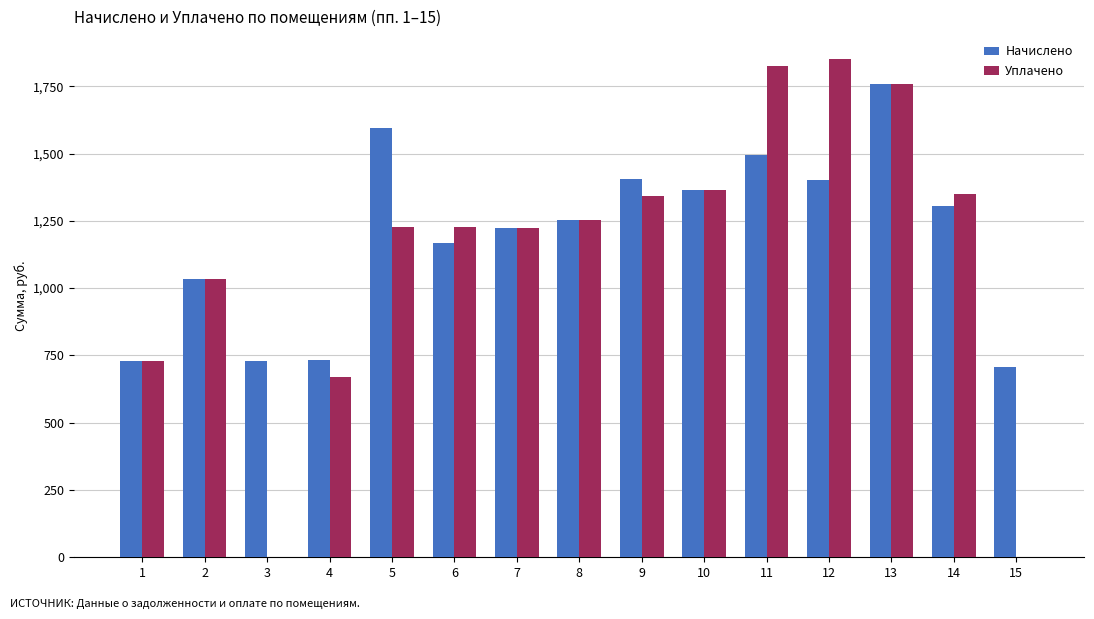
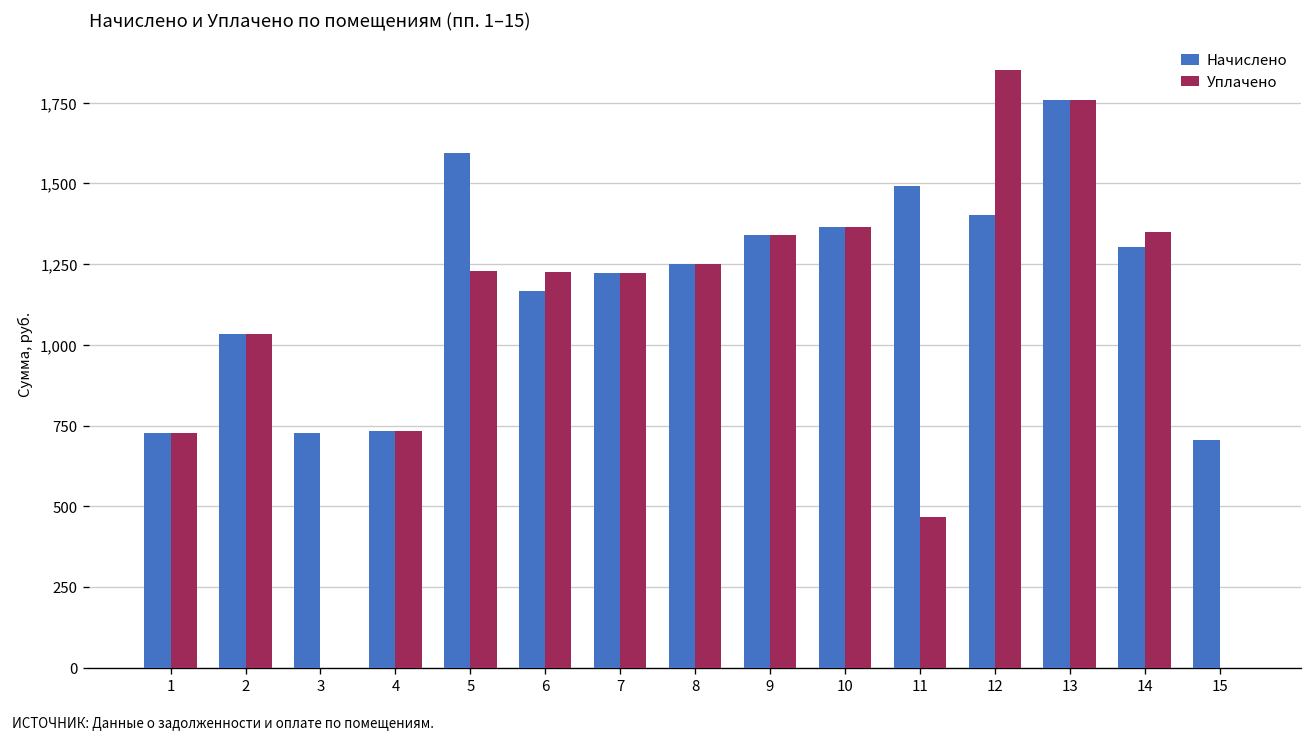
  {
    "Начислено": {
      "1": "730",
      "2": "1,030",
      "3": "730",
      "4": "730",
      "5": "1,590",
      "6": "1,170",
      "7": "1,220",
      "8": "1,250",
-     "9": "1,410",
+     "9": "1,340",
      "10": "1,360",
      "11": "1,490",
      "12": "1,400",
      "13": "1,760",
      "14": "1,300",
      "15": "710"
    },
    "Уплачено": {
      "1": "730",
      "2": "1,030",
      "3": "0",
-     "4": "670",
+     "4": "730",
      "5": "1,230",
      "6": "1,230",
      "7": "1,220",
      "8": "1,250",
      "9": "1,340",
      "10": "1,360",
-     "11": "1,830",
+     "11": "470",
      "12": "1,850",
      "13": "1,760",
      "14": "1,350",
      "15": "0"
    }
  }
